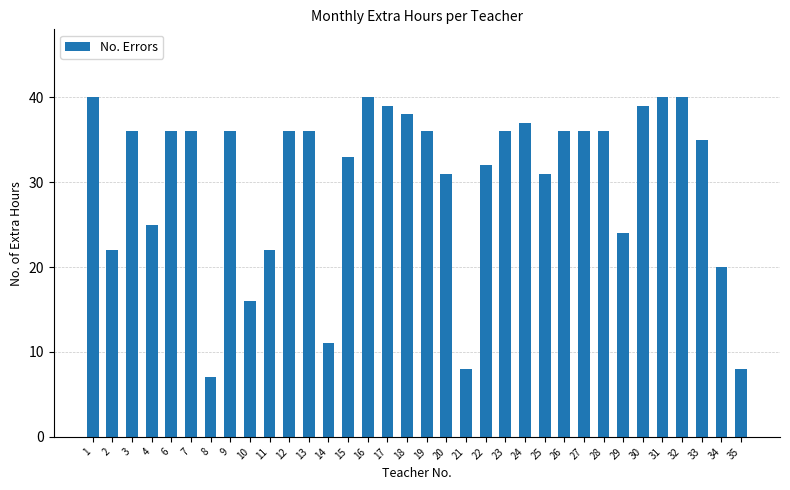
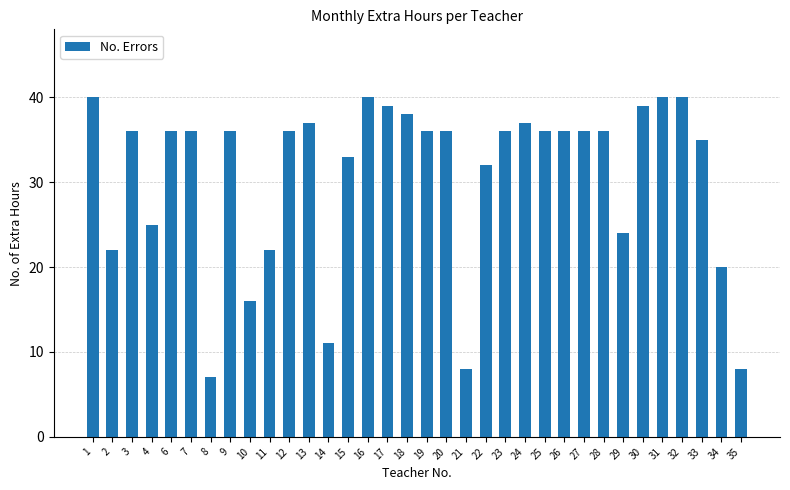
  {
    "1": 40,
    "2": 22,
    "3": 36,
    "4": 25,
    "6": 36,
    "7": 36,
    "8": 7,
    "9": 36,
    "10": 16,
    "11": 22,
    "12": 36,
-   "13": 36,
+   "13": 37,
    "14": 11,
    "15": 33,
    "16": 40,
    "17": 39,
    "18": 38,
    "19": 36,
-   "20": 31,
+   "20": 36,
    "21": 8,
    "22": 32,
    "23": 36,
    "24": 37,
-   "25": 31,
+   "25": 36,
    "26": 36,
    "27": 36,
    "28": 36,
    "29": 24,
    "30": 39,
    "31": 40,
    "32": 40,
    "33": 35,
    "34": 20,
    "35": 8
  }
